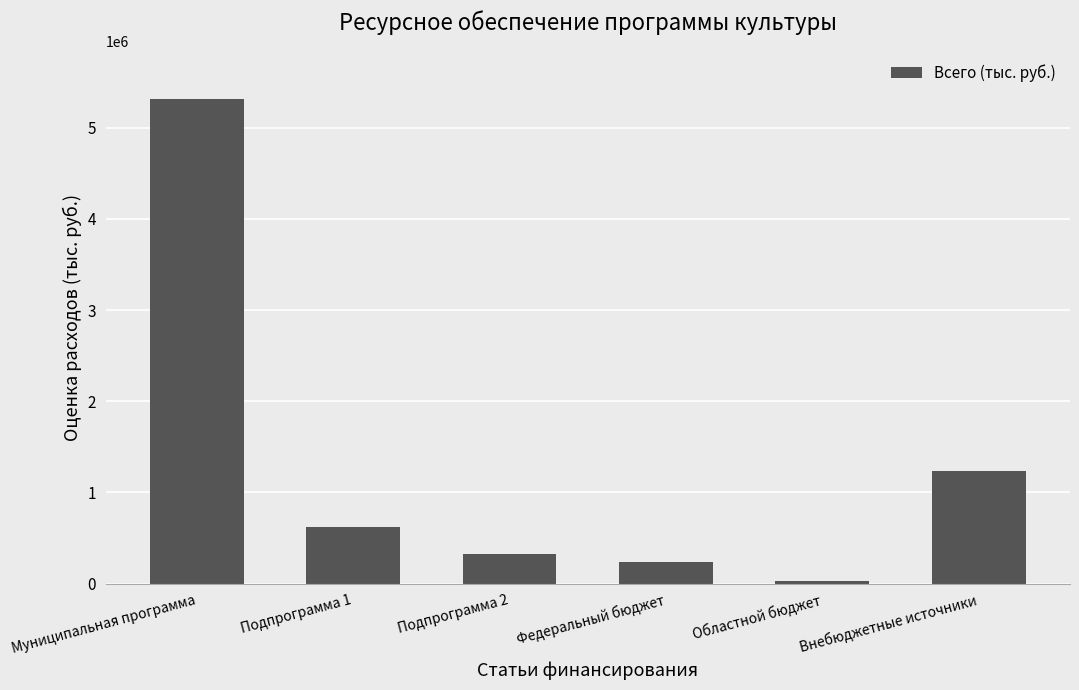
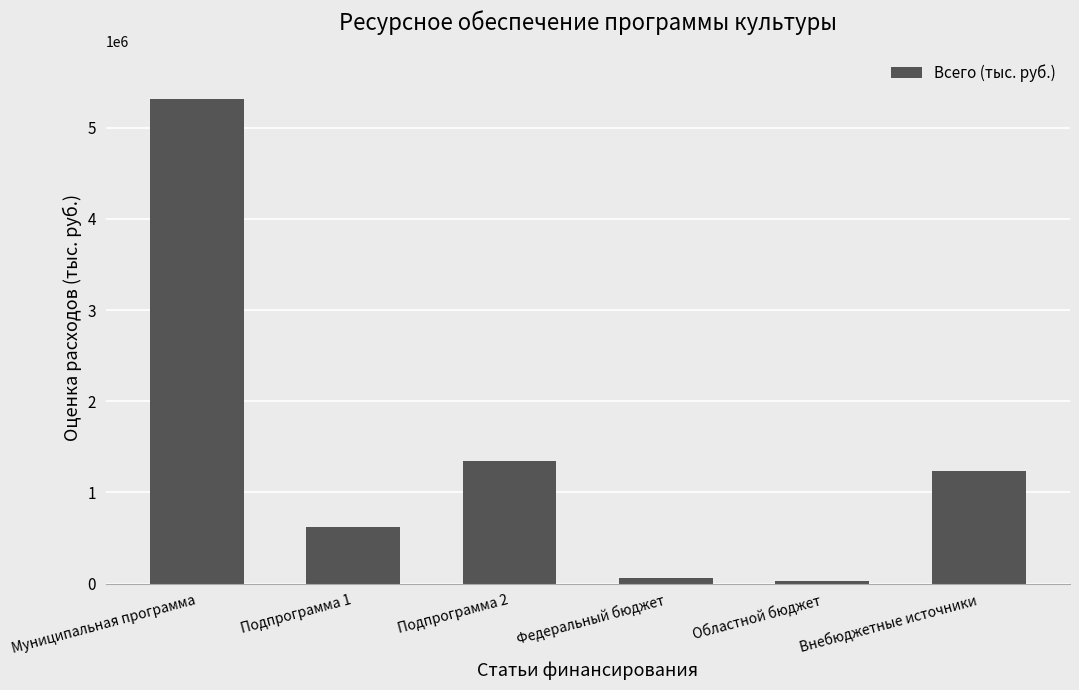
  {
    "Муниципальная программа": 5300000,
    "Подпрограмма 1": 600000,
-   "Подпрограмма 2": 300000,
-   "Федеральный бюджет": 200000,
+   "Подпрограмма 2": 1300000,
+   "Федеральный бюджет": 100000,
    "Областной бюджет": 0,
    "Внебюджетные источники": 1200000
  }
